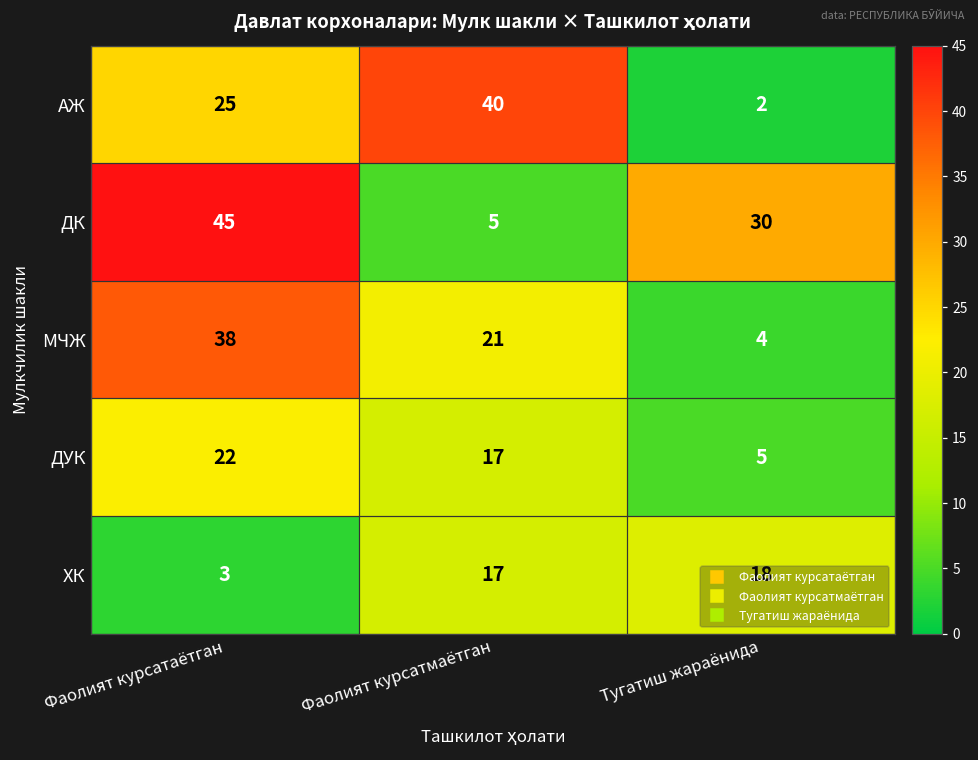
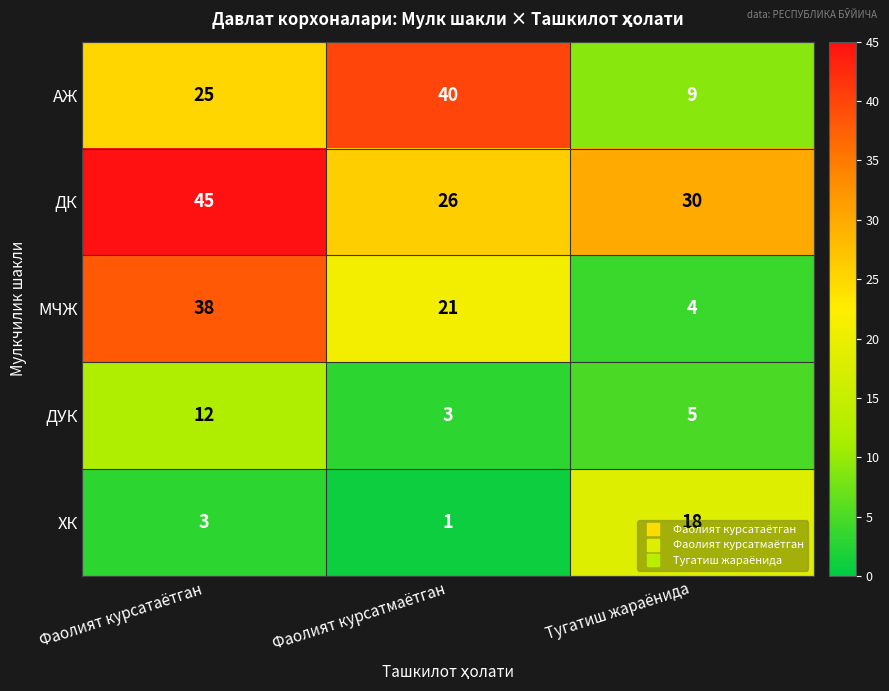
  {
    "АЖ": {
      "Фаолият курсатаётган": 25,
      "Фаолият курсатмаётган": 40,
-     "Тугатиш жараёнида": 2
+     "Тугатиш жараёнида": 9
    },
    "ДК": {
      "Фаолият курсатаётган": 45,
-     "Фаолият курсатмаётган": 5,
+     "Фаолият курсатмаётган": 26,
      "Тугатиш жараёнида": 30
    },
    "МЧЖ": {
      "Фаолият курсатаётган": 38,
      "Фаолият курсатмаётган": 21,
      "Тугатиш жараёнида": 4
    },
    "ДУК": {
-     "Фаолият курсатаётган": 22,
-     "Фаолият курсатмаётган": 17,
+     "Фаолият курсатаётган": 12,
+     "Фаолият курсатмаётган": 3,
      "Тугатиш жараёнида": 5
    },
    "ХК": {
      "Фаолият курсатаётган": 3,
-     "Фаолият курсатмаётган": 17
+     "Фаолият курсатмаётган": 1
    }
  }
